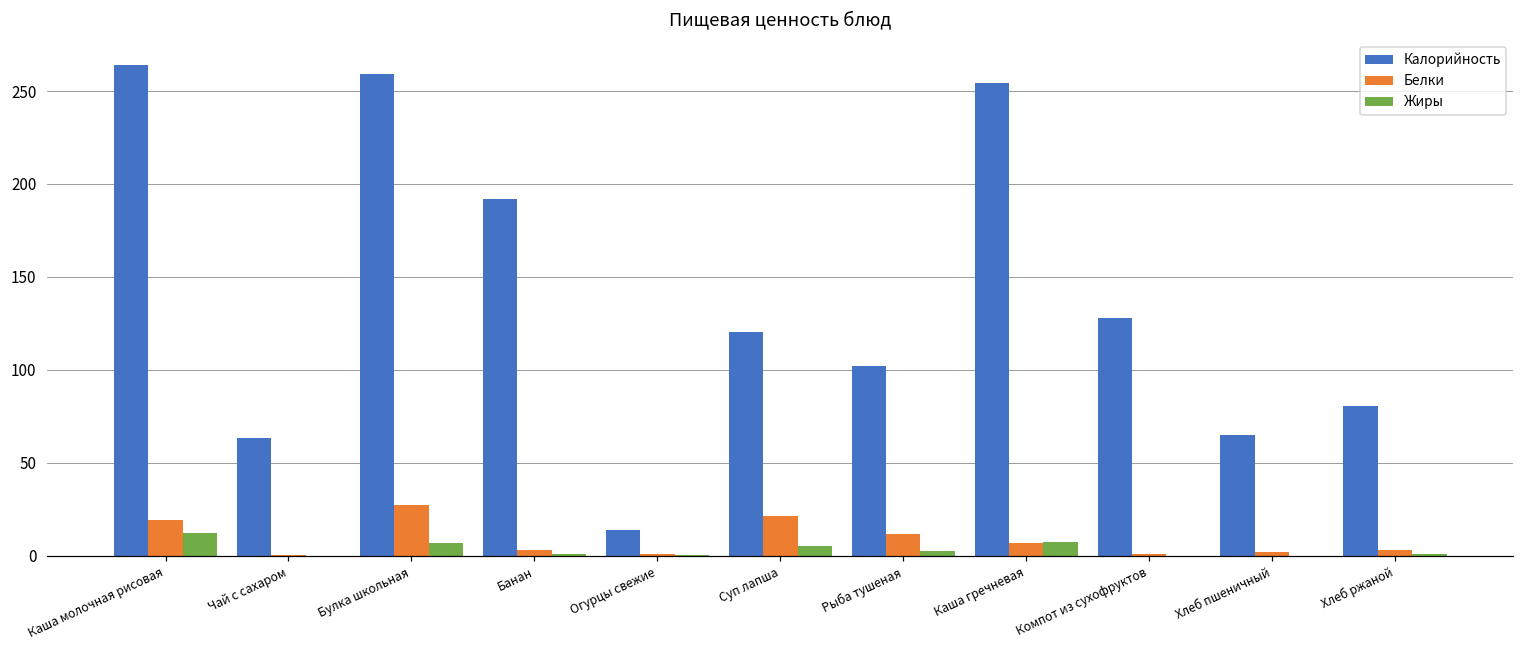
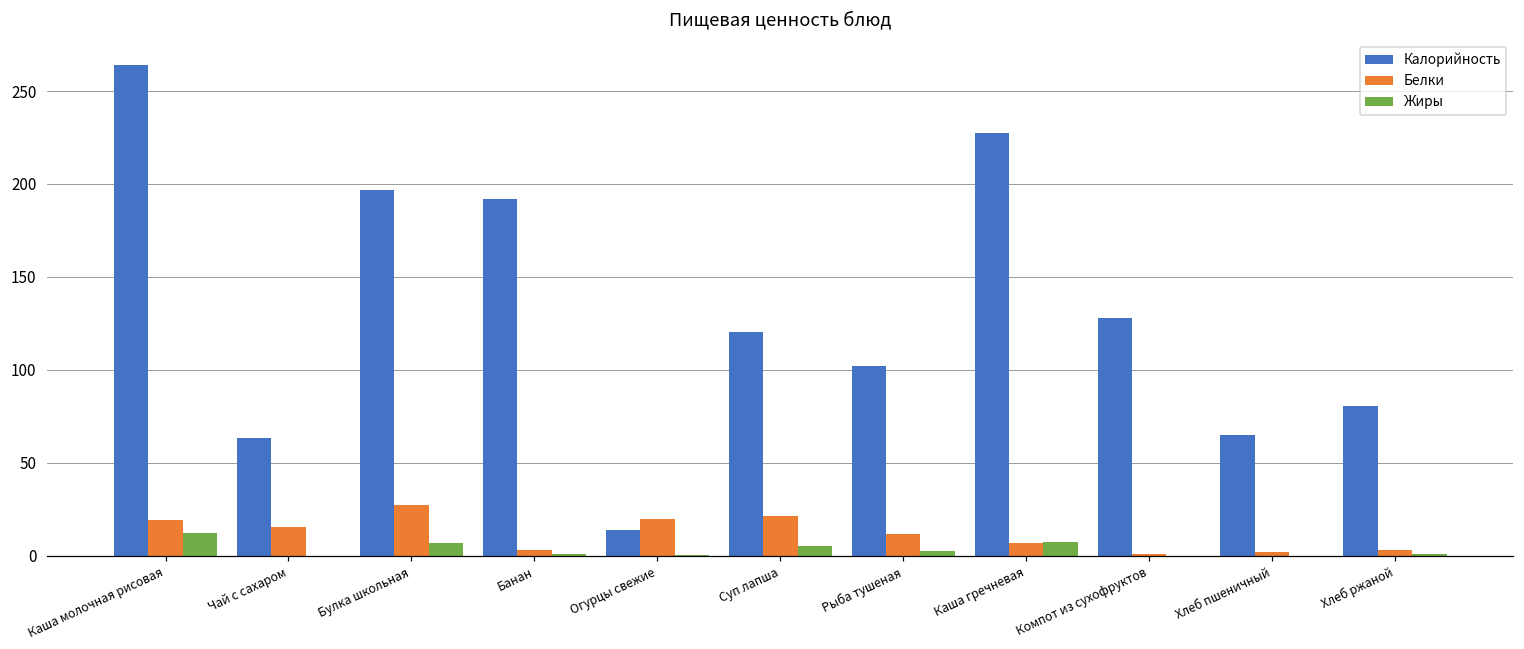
  {
    "Калорийность": {
      "Каша молочная рисовая": 264,
      "Чай с сахаром": 63,
-     "Булка школьная": 259,
+     "Булка школьная": 197,
      "Банан": 192,
      "Огурцы свежие": 14,
      "Суп лапша": 120,
      "Рыба тушеная": 102,
-     "Каша гречневая": 254,
+     "Каша гречневая": 227,
      "Компот из сухофруктов": 128,
      "Хлеб пшеничный": 65,
      "Хлеб ржаной": 80
    },
    "Белки": {
      "Каша молочная рисовая": 19,
-     "Чай с сахаром": 0,
+     "Чай с сахаром": 15,
      "Булка школьная": 27,
      "Банан": 3,
-     "Огурцы свежие": 1,
+     "Огурцы свежие": 20,
      "Суп лапша": 21,
      "Рыба тушеная": 12,
      "Каша гречневая": 7,
      "Хлеб пшеничный": 2,
      "Хлеб ржаной": 3
    },
    "Жиры": {
      "Каша молочная рисовая": 12,
      "Чай с сахаром": 0,
      "Булка школьная": 7,
      "Суп лапша": 5,
      "Рыба тушеная": 3,
      "Каша гречневая": 7,
      "Компот из сухофруктов": 0,
      "Хлеб пшеничный": 0
    }
  }
